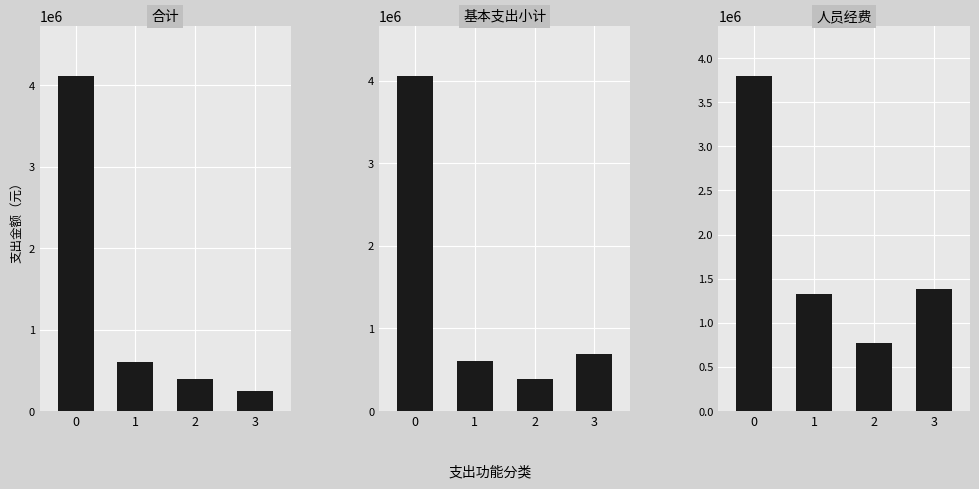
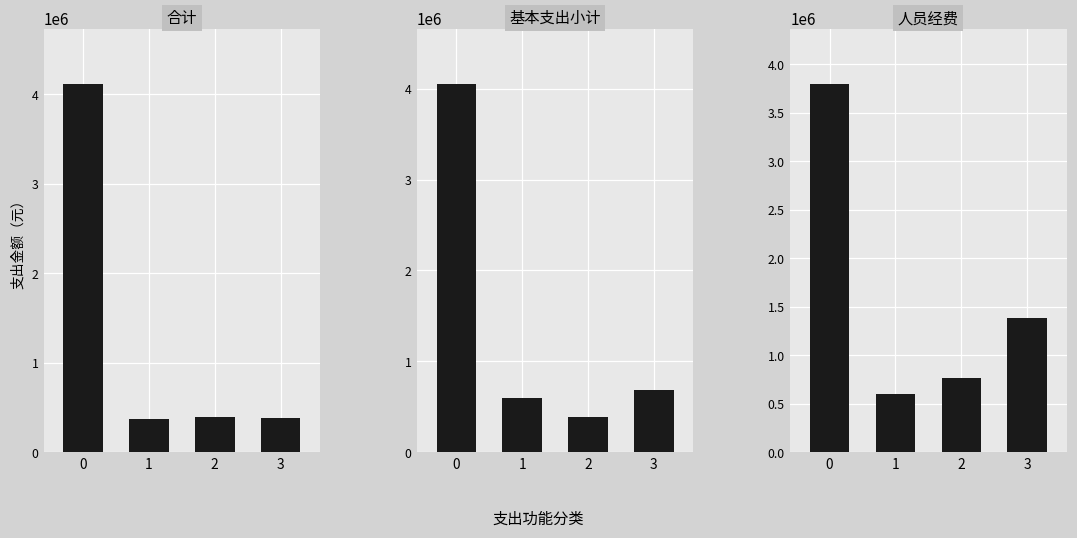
  {
    "合计": {
      "0": 4100000,
-     "1": 600000,
+     "1": 400000,
      "2": 400000,
-     "3": 200000
+     "3": 400000
    },
    "基本支出小计": {
      "0": 4100000,
      "1": 600000,
      "2": 400000,
      "3": 700000
    },
    "人员经费": {
      "0": 3800000,
-     "1": 1300000,
+     "1": 600000,
      "2": 800000,
      "3": 1400000
    }
  }
